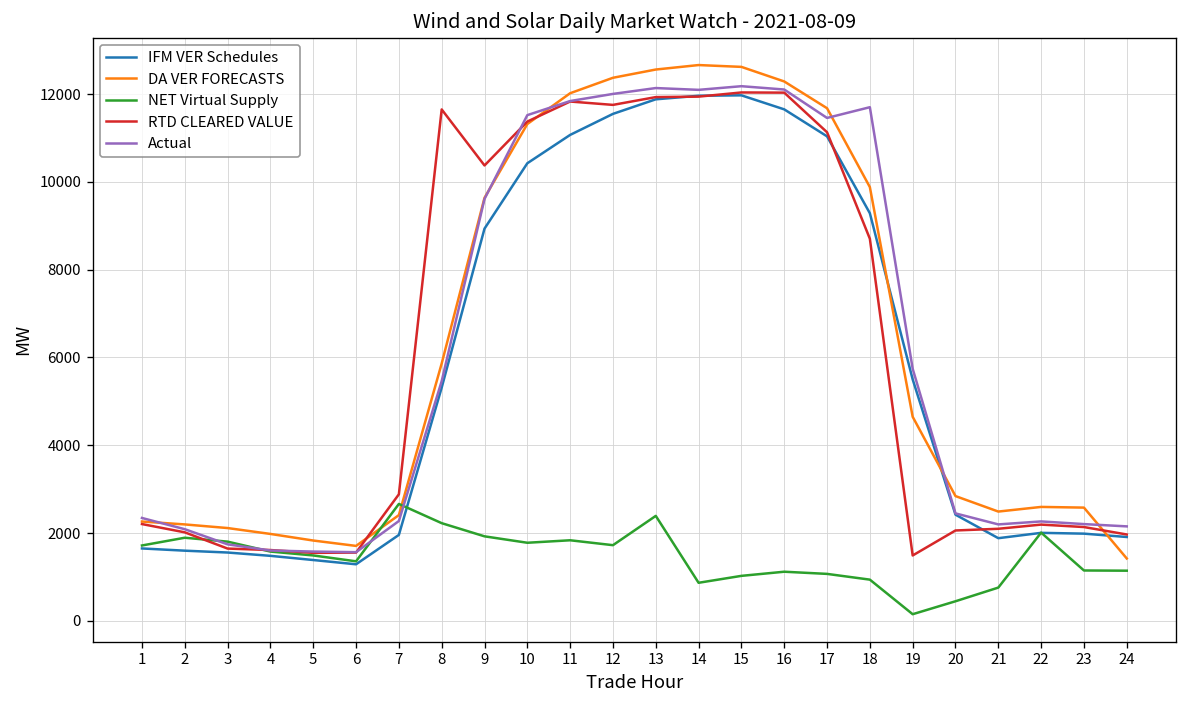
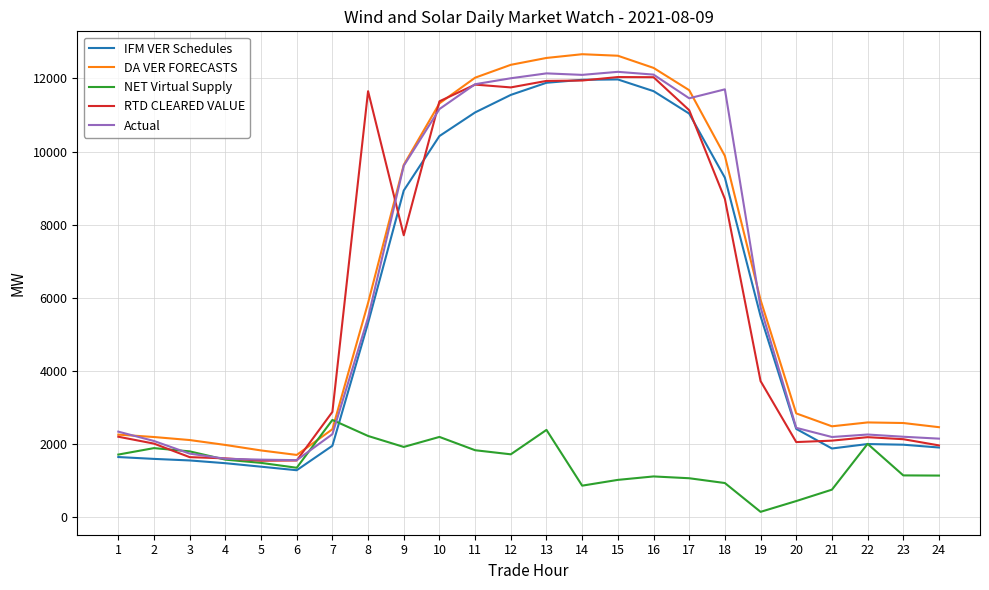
  {
    "IFM VER Schedules": {
      "2": 1600,
      "3": 1600,
      "4": 1500,
      "5": 1400,
      "7": 2000,
      "8": 5300,
      "9": 8900,
      "10": 10400,
      "11": 11100,
      "12": 11600,
      "16": 11700,
      "17": 11000,
      "18": 9300,
      "19": 5500,
      "21": 1900,
      "23": 2000
    },
    "DA VER FORECASTS": {
      "2": 2200,
      "3": 2100,
      "4": 2000,
      "5": 1800,
      "6": 1700,
      "7": 2400,
      "8": 5900,
      "11": 12000,
      "12": 12400,
      "13": 12600,
      "14": 12700,
      "15": 12600,
      "16": 12300,
      "17": 11700,
      "18": 9900,
-     "19": 4600,
+     "19": 5900,
      "20": 2800,
      "21": 2500,
      "22": 2600,
      "23": 2600,
-     "24": 1400
+     "24": 2500
    },
    "NET Virtual Supply": {
      "2": 1900,
      "7": 2700,
      "8": 2200,
      "9": 1900,
-     "10": 1800,
+     "10": 2200,
      "11": 1800,
      "12": 1700,
      "13": 2400,
      "14": 900,
      "15": 1000,
      "16": 1100,
      "17": 1100,
      "18": 900,
      "19": 100,
      "20": 400,
      "21": 800,
      "23": 1100,
      "24": 1100
    },
    "RTD CLEARED VALUE": {
      "2": 2000,
      "3": 1600,
      "7": 2900,
      "8": 11700,
-     "9": 10400,
+     "9": 7700,
      "12": 11800,
      "16": 12000,
      "17": 11100,
      "18": 8700,
-     "19": 1500,
+     "19": 3700,
      "20": 2100,
      "21": 2100,
      "22": 2200
    },
    "Actual": {
      "1": 2300,
      "2": 2100,
      "7": 2300,
      "8": 5500,
-     "10": 11500,
+     "10": 11200,
      "12": 12000,
      "13": 12100,
      "14": 12100,
      "15": 12200,
      "16": 12100,
      "17": 11500,
      "18": 11700,
      "19": 5700,
      "21": 2200,
      "22": 2300,
      "24": 2200
    }
  }
